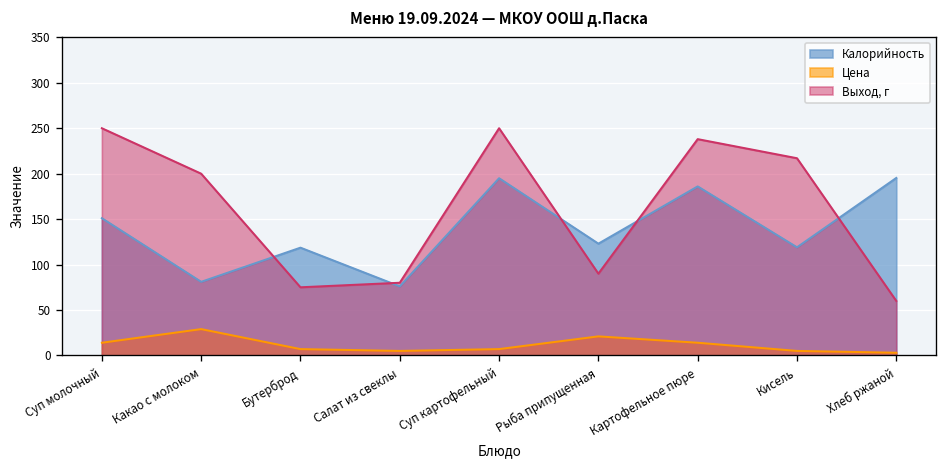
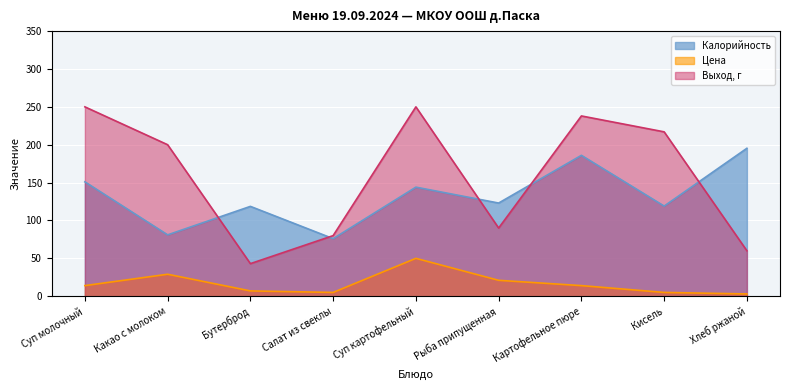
  {
    "Калорийность": {
      "Суп молочный": 150,
      "Какао с молоком": 80,
      "Бутерброд": 120,
      "Салат из свеклы": 80,
-     "Суп картофельный": 200,
+     "Суп картофельный": 140,
      "Рыба припущенная": 120,
      "Картофельное пюре": 190,
      "Кисель": 120,
      "Хлеб ржаной": 200
    },
    "Цена": {
      "Суп молочный": 10,
      "Какао с молоком": 30,
      "Бутерброд": 10,
      "Салат из свеклы": 10,
-     "Суп картофельный": 10,
+     "Суп картофельный": 50,
      "Рыба припущенная": 20,
      "Картофельное пюре": 10,
      "Кисель": 10,
      "Хлеб ржаной": 0
    },
    "Выход, г": {
      "Суп молочный": 250,
      "Какао с молоком": 200,
-     "Бутерброд": 80,
+     "Бутерброд": 40,
      "Салат из свеклы": 80,
      "Суп картофельный": 250,
      "Рыба припущенная": 90,
      "Картофельное пюре": 240,
      "Кисель": 220,
      "Хлеб ржаной": 60
    }
  }
